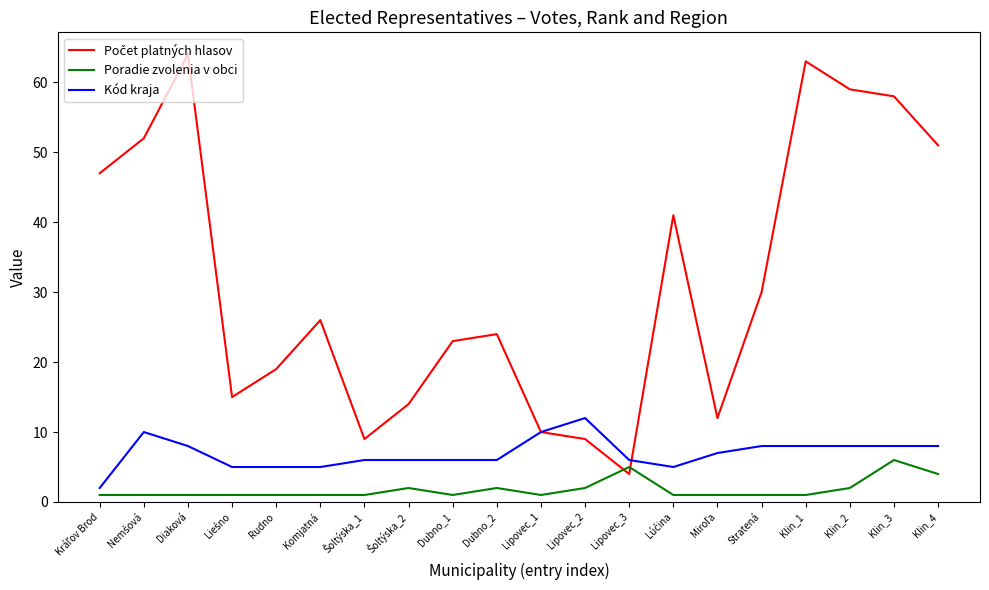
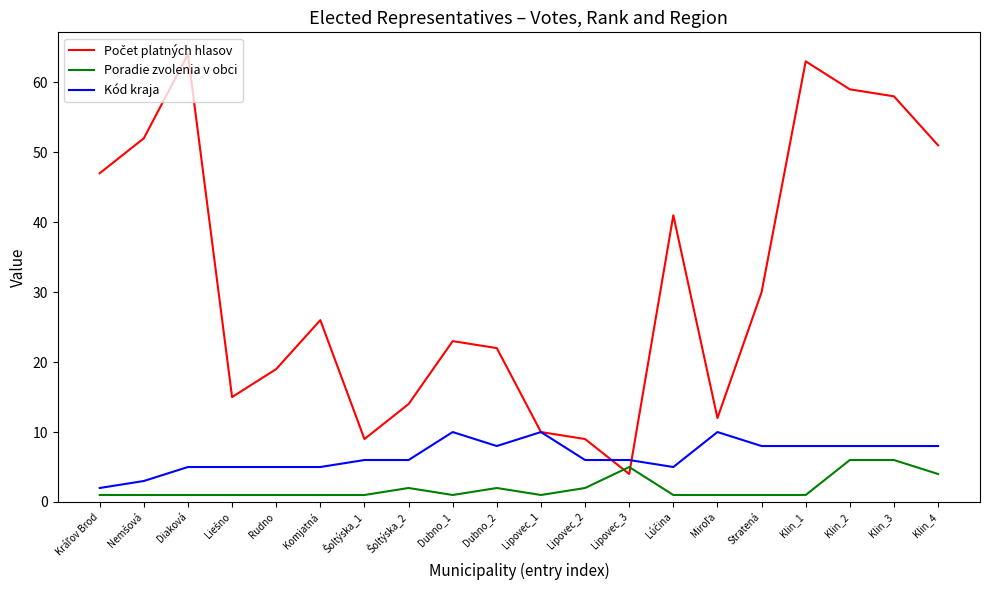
  {
    "Počet platných hlasov": {
      "Kráľov Brod": 47,
      "Nemšová": 52,
      "Liešno": 15,
      "Rudno": 19,
      "Komjatná": 26,
      "Šoltýska_1": 9,
      "Šoltýska_2": 14,
      "Dubno_1": 23,
-     "Dubno_2": 24,
+     "Dubno_2": 22,
      "Lipovec_2": 9,
      "Lipovec_3": 4,
      "Lúčina": 41,
      "Miroľa": 12,
      "Stratená": 30,
      "Klin_1": 63,
      "Klin_2": 59,
      "Klin_3": 58,
      "Klin_4": 51
    },
    "Poradie zvolenia v obci": {
      "Kráľov Brod": 1,
      "Nemšová": 1,
      "Diaková": 1,
      "Liešno": 1,
      "Rudno": 1,
      "Komjatná": 1,
      "Šoltýska_1": 1,
      "Šoltýska_2": 2,
      "Dubno_1": 1,
      "Dubno_2": 2,
      "Lipovec_1": 1,
      "Lipovec_2": 2,
      "Lipovec_3": 5,
      "Lúčina": 1,
      "Miroľa": 1,
      "Stratená": 1,
      "Klin_1": 1,
-     "Klin_2": 2,
+     "Klin_2": 6,
      "Klin_3": 6,
      "Klin_4": 4
    },
    "Kód kraja": {
      "Kráľov Brod": 2,
-     "Nemšová": 10,
-     "Diaková": 8,
+     "Nemšová": 3,
+     "Diaková": 5,
      "Liešno": 5,
      "Rudno": 5,
      "Komjatná": 5,
      "Šoltýska_1": 6,
      "Šoltýska_2": 6,
-     "Dubno_1": 6,
-     "Dubno_2": 6,
-     "Lipovec_2": 12,
+     "Dubno_1": 10,
+     "Dubno_2": 8,
+     "Lipovec_2": 6,
      "Lipovec_3": 6,
      "Lúčina": 5,
-     "Miroľa": 7,
+     "Miroľa": 10,
      "Stratená": 8,
      "Klin_1": 8,
      "Klin_2": 8,
      "Klin_3": 8,
      "Klin_4": 8
    }
  }
